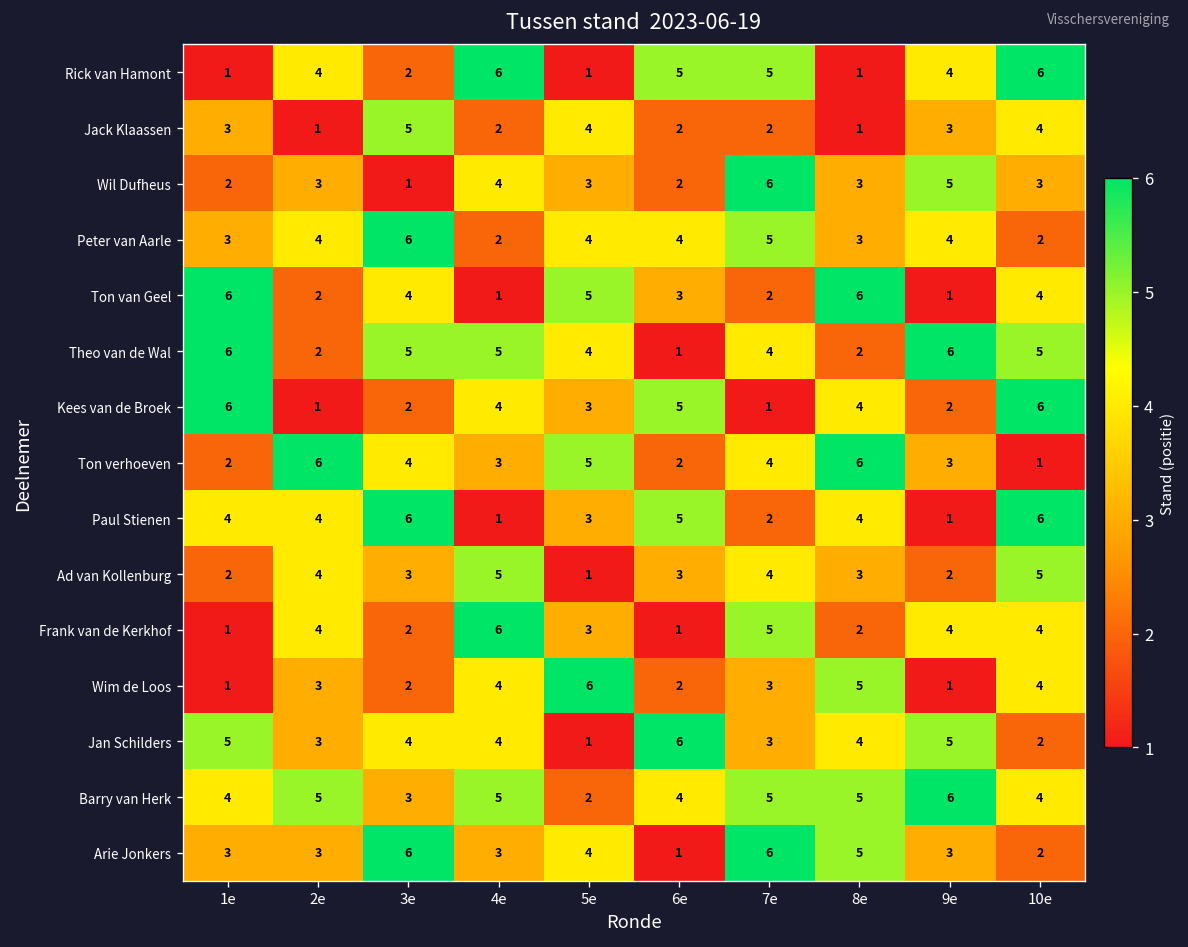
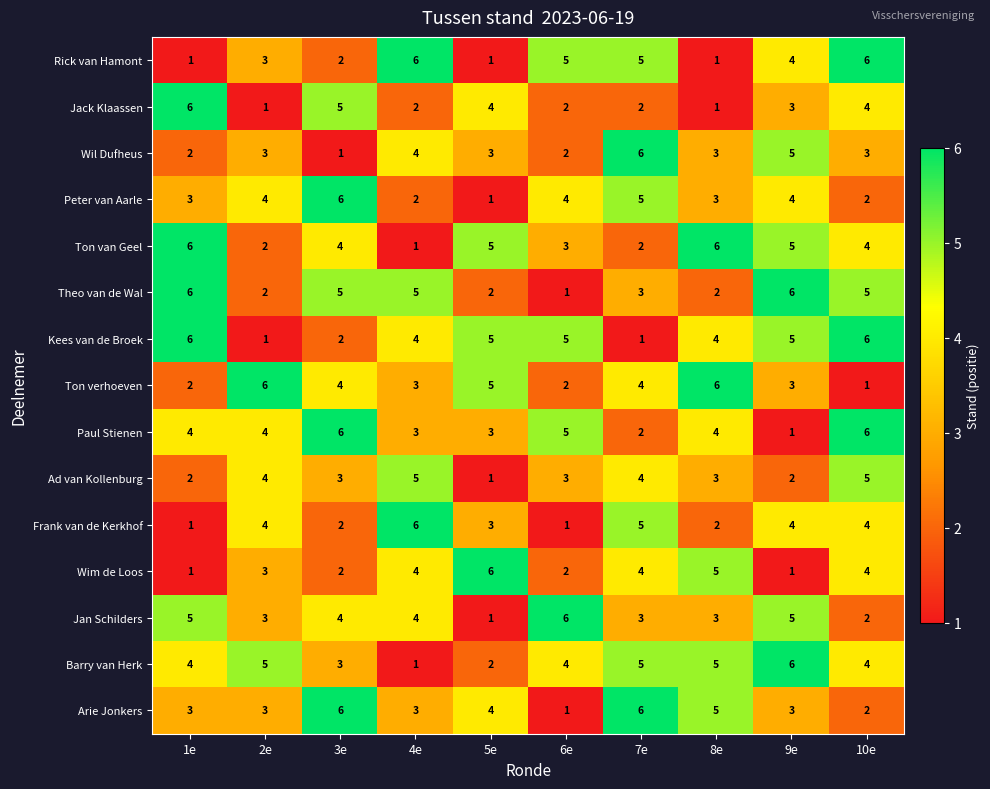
  {
    "Rick van Hamont": {
      "1e": 1,
-     "2e": 4,
+     "2e": 3,
      "3e": 2,
      "4e": 6,
      "5e": 1,
      "6e": 5,
      "7e": 5,
      "8e": 1,
      "9e": 4,
      "10e": 6
    },
    "Jack Klaassen": {
-     "1e": 3,
+     "1e": 6,
      "2e": 1,
      "3e": 5,
      "4e": 2,
      "5e": 4,
      "6e": 2,
      "7e": 2,
      "8e": 1,
      "9e": 3,
      "10e": 4
    },
    "Wil Dufheus": {
      "1e": 2,
      "2e": 3,
      "3e": 1,
      "4e": 4,
      "5e": 3,
      "6e": 2,
      "7e": 6,
      "8e": 3,
      "9e": 5,
      "10e": 3
    },
    "Peter van Aarle": {
      "1e": 3,
      "2e": 4,
      "3e": 6,
      "4e": 2,
-     "5e": 4,
+     "5e": 1,
      "6e": 4,
      "7e": 5,
      "8e": 3,
      "9e": 4,
      "10e": 2
    },
    "Ton van Geel": {
      "1e": 6,
      "2e": 2,
      "3e": 4,
      "4e": 1,
      "5e": 5,
      "6e": 3,
      "7e": 2,
      "8e": 6,
-     "9e": 1,
+     "9e": 5,
      "10e": 4
    },
    "Theo van de Wal": {
      "1e": 6,
      "2e": 2,
      "3e": 5,
      "4e": 5,
-     "5e": 4,
+     "5e": 2,
      "6e": 1,
-     "7e": 4,
+     "7e": 3,
      "8e": 2,
      "9e": 6,
      "10e": 5
    },
    "Kees van de Broek": {
      "1e": 6,
      "2e": 1,
      "3e": 2,
      "4e": 4,
-     "5e": 3,
+     "5e": 5,
      "6e": 5,
      "7e": 1,
      "8e": 4,
-     "9e": 2,
+     "9e": 5,
      "10e": 6
    },
    "Ton verhoeven": {
      "1e": 2,
      "2e": 6,
      "3e": 4,
      "4e": 3,
      "5e": 5,
      "6e": 2,
      "7e": 4,
      "8e": 6,
      "9e": 3,
      "10e": 1
    },
    "Paul Stienen": {
      "1e": 4,
      "2e": 4,
      "3e": 6,
-     "4e": 1,
+     "4e": 3,
      "5e": 3,
      "6e": 5,
      "7e": 2,
      "8e": 4,
      "9e": 1,
      "10e": 6
    },
    "Ad van Kollenburg": {
      "1e": 2,
      "2e": 4,
      "3e": 3,
      "4e": 5,
      "5e": 1,
      "6e": 3,
      "7e": 4,
      "8e": 3,
      "9e": 2,
      "10e": 5
    },
    "Frank van de Kerkhof": {
      "1e": 1,
      "2e": 4,
      "3e": 2,
      "4e": 6,
      "5e": 3,
      "6e": 1,
      "7e": 5,
      "8e": 2,
      "9e": 4,
      "10e": 4
    },
    "Wim de Loos": {
      "1e": 1,
      "2e": 3,
      "3e": 2,
      "4e": 4,
      "5e": 6,
      "6e": 2,
-     "7e": 3,
+     "7e": 4,
      "8e": 5,
      "9e": 1,
      "10e": 4
    },
    "Jan Schilders": {
      "1e": 5,
      "2e": 3,
      "3e": 4,
      "4e": 4,
      "5e": 1,
      "6e": 6,
      "7e": 3,
-     "8e": 4,
+     "8e": 3,
      "9e": 5,
      "10e": 2
    },
    "Barry van Herk": {
      "1e": 4,
      "2e": 5,
      "3e": 3,
-     "4e": 5,
+     "4e": 1,
      "5e": 2,
      "6e": 4,
      "7e": 5,
      "8e": 5,
      "9e": 6,
      "10e": 4
    },
    "Arie Jonkers": {
      "1e": 3,
      "2e": 3,
      "3e": 6,
      "4e": 3,
      "5e": 4,
      "6e": 1,
      "7e": 6,
      "8e": 5,
      "9e": 3,
      "10e": 2
    }
  }
